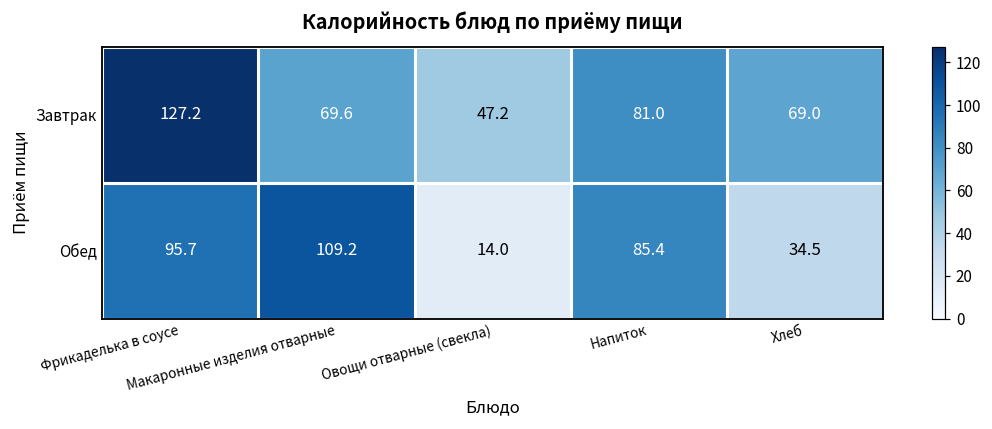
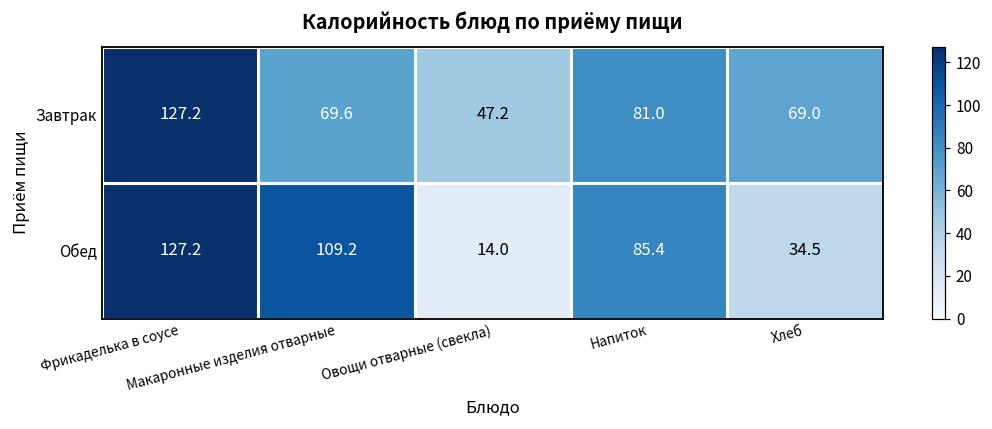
  {
    "Завтрак": {
      "Фрикаделька в соусе": 127.2,
      "Макаронные изделия отварные": 69.6,
      "Овощи отварные (свекла)": 47.2,
      "Напиток": 81.0,
      "Хлеб": 69.0
    },
    "Обед": {
-     "Фрикаделька в соусе": 95.7,
+     "Фрикаделька в соусе": 127.2,
      "Макаронные изделия отварные": 109.2,
      "Овощи отварные (свекла)": 14.0,
      "Напиток": 85.4,
      "Хлеб": 34.5
    }
  }
